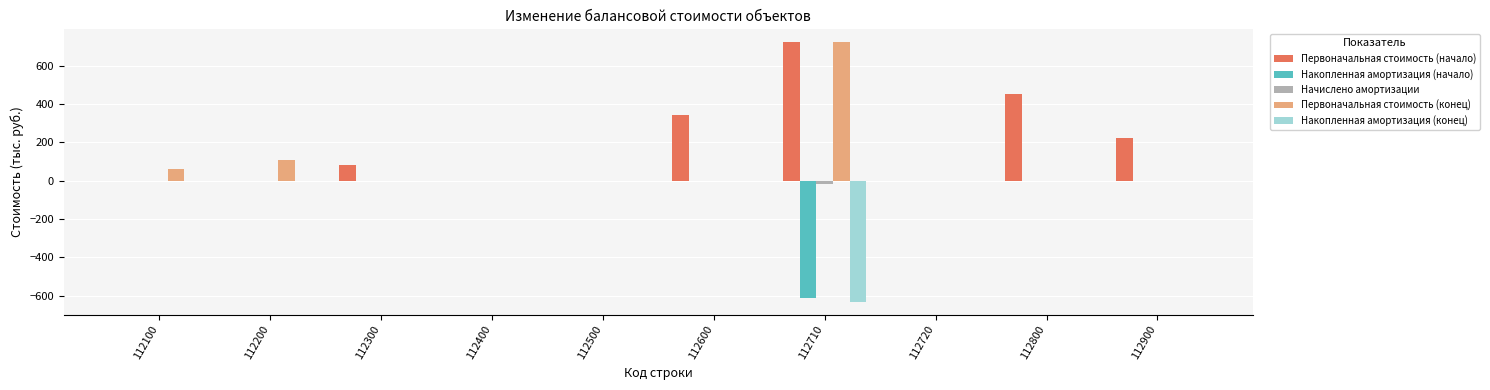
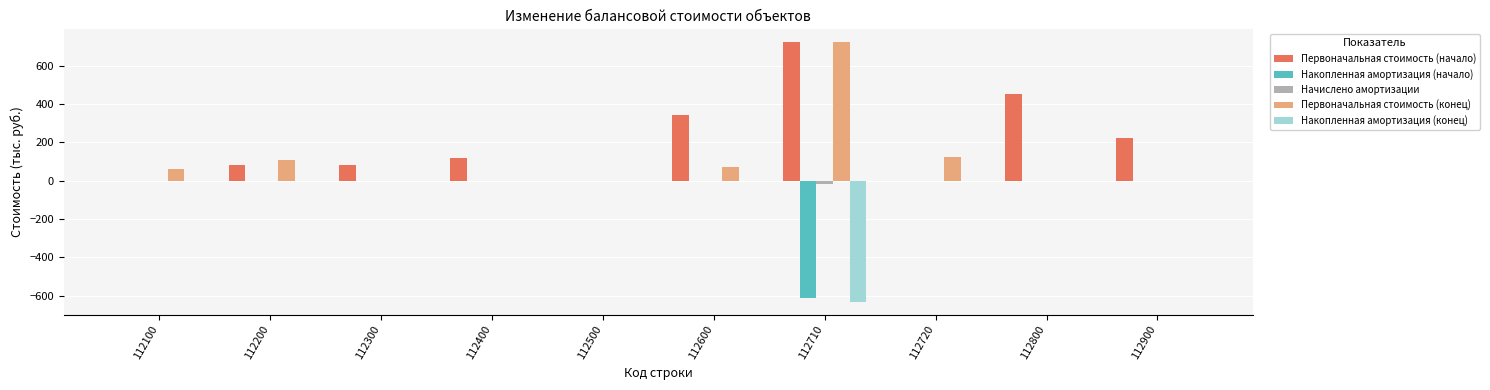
  {
    "Первоначальная стоимость (начало)": {
      "112100": 0,
-     "112200": 0,
+     "112200": 80,
      "112300": 80,
-     "112400": 0,
+     "112400": 120,
      "112500": 0,
      "112600": 340,
      "112710": 720,
      "112720": 0,
      "112800": 450,
      "112900": 220
    },
    "Накопленная амортизация (начало)": {
      "112100": 0,
      "112200": 0,
      "112300": 0,
      "112400": 0,
      "112500": 0,
      "112600": 0,
      "112710": -610,
      "112720": 0,
      "112800": 0,
      "112900": 0
    },
    "Первоначальная стоимость (конец)": {
      "112100": 60,
      "112200": 110,
      "112300": 0,
      "112400": 0,
      "112500": 0,
-     "112600": 0,
+     "112600": 70,
      "112710": 720,
-     "112720": 0,
+     "112720": 130,
      "112800": 0,
      "112900": 0
    }
  }
